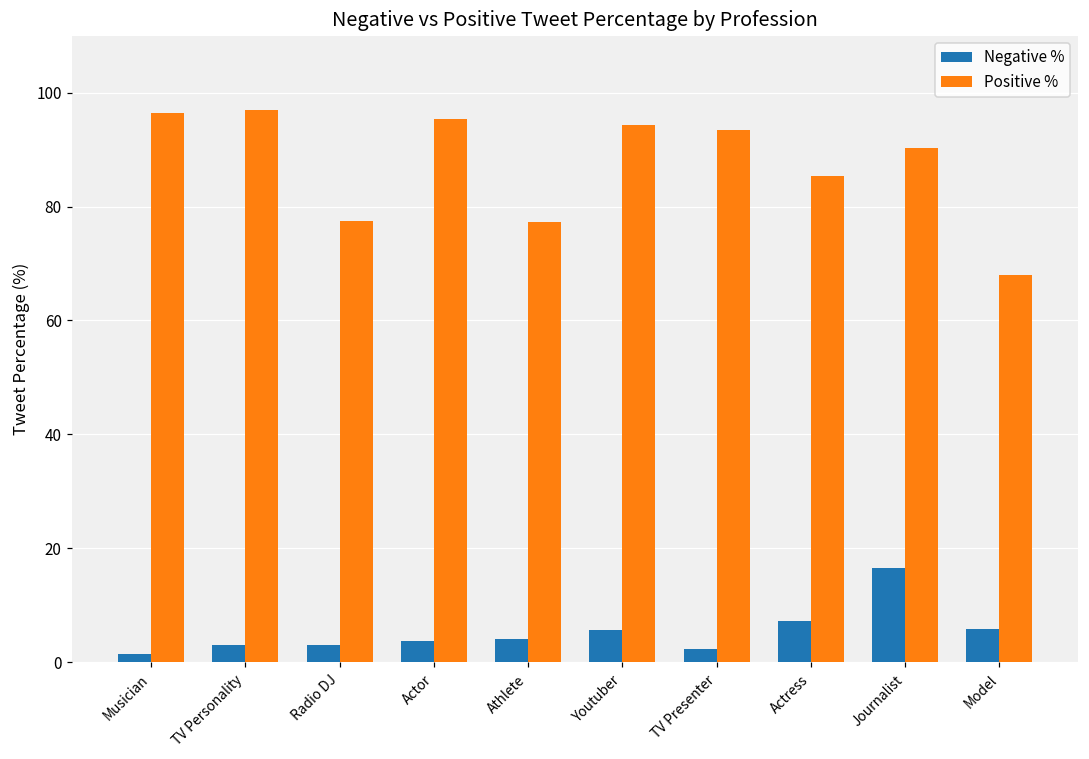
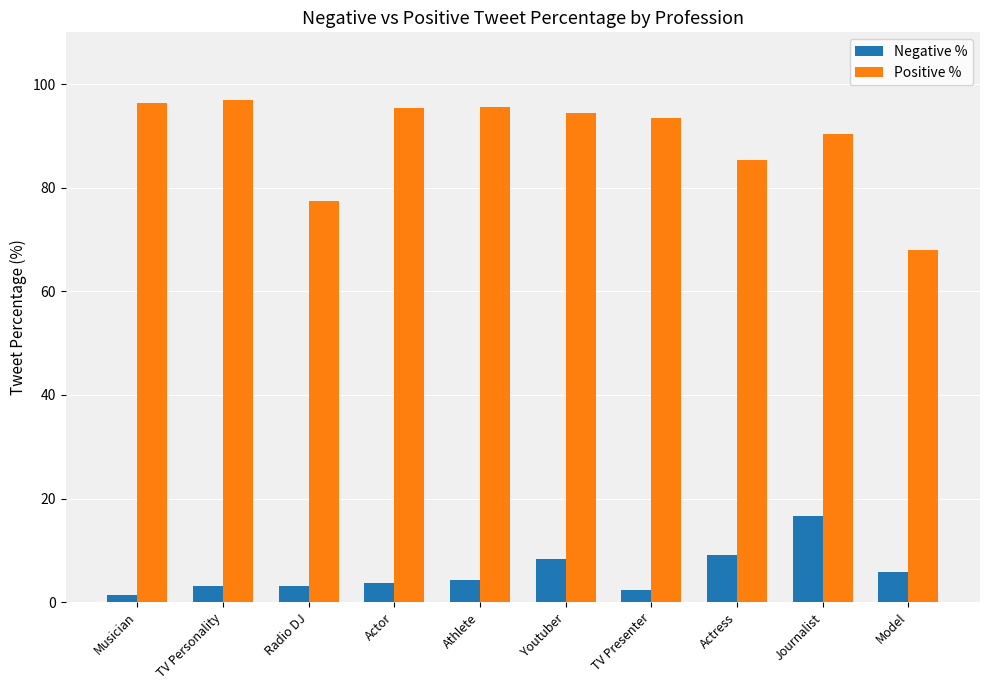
  {
    "Negative %": {
      "Musician": 1,
      "TV Personality": 3,
      "Radio DJ": 3,
      "Actor": 4,
      "Athlete": 4,
-     "Youtuber": 6,
+     "Youtuber": 8,
      "TV Presenter": 2,
-     "Actress": 7,
+     "Actress": 9,
      "Journalist": 17,
      "Model": 6
    },
    "Positive %": {
      "Musician": 96,
      "TV Personality": 97,
      "Radio DJ": 77,
      "Actor": 95,
-     "Athlete": 77,
+     "Athlete": 96,
      "Youtuber": 94,
      "TV Presenter": 93,
      "Actress": 85,
      "Journalist": 90,
      "Model": 68
    }
  }
